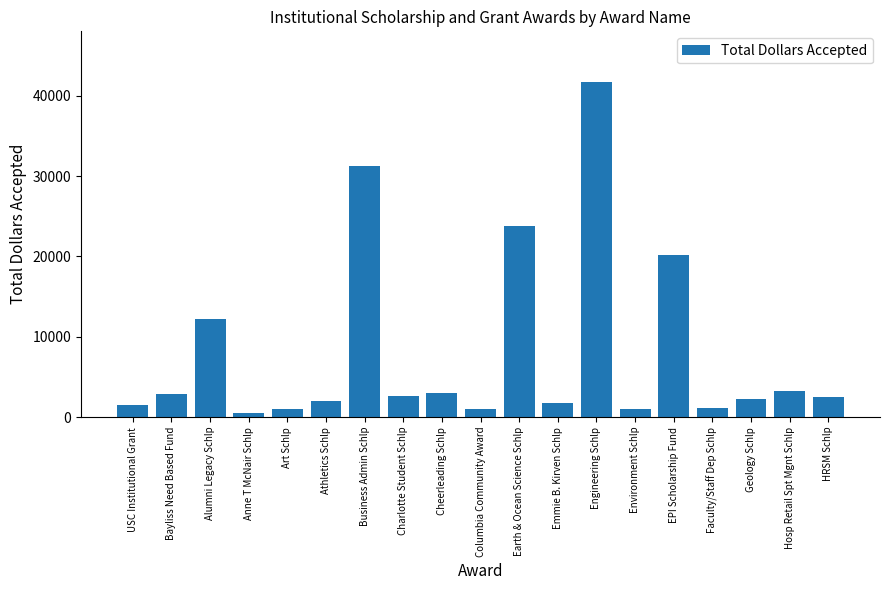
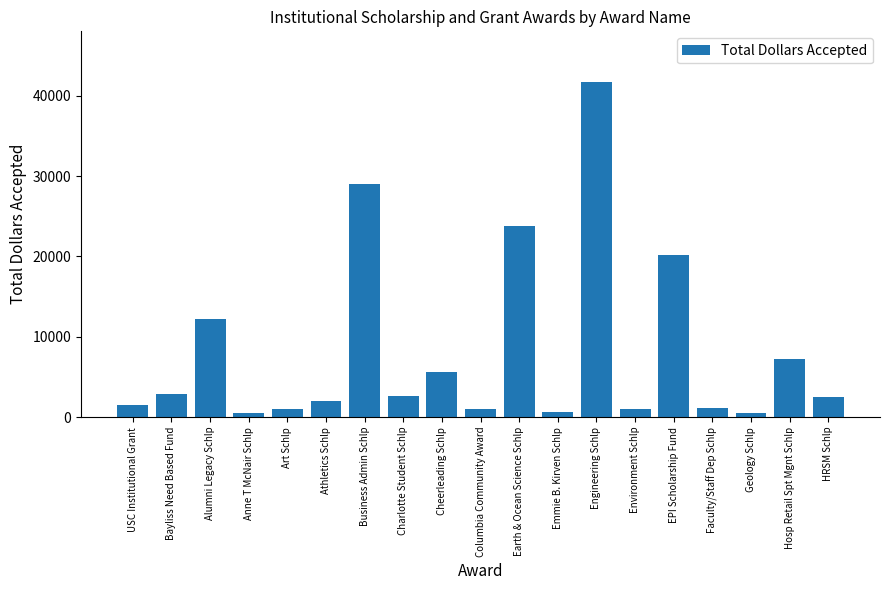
  {
    "USC Institutional Grant": 2000,
    "Bayliss Need Based Fund": 3000,
    "Alumni Legacy Schlp": 12000,
    "Anne T McNair Schlp": 1000,
    "Art Schlp": 1000,
    "Athletics Schlp": 2000,
-   "Business Admin Schlp": 31000,
+   "Business Admin Schlp": 29000,
    "Charlotte Student Schlp": 3000,
-   "Cheerleading Schlp": 3000,
+   "Cheerleading Schlp": 6000,
    "Columbia Community Award": 1000,
    "Earth & Ocean Science Schlp": 24000,
-   "Emmie B. Kirven Schlp": 2000,
+   "Emmie B. Kirven Schlp": 1000,
    "Engineering Schlp": 42000,
    "Environment Schlp": 1000,
    "EPI Scholarship Fund": 20000,
    "Faculty/Staff Dep Schlp": 1000,
-   "Geology Schlp": 2000,
-   "Hosp Retail Spt Mgnt Schlp": 3000,
+   "Geology Schlp": 1000,
+   "Hosp Retail Spt Mgnt Schlp": 7000,
    "HRSM Schlp": 3000
  }
